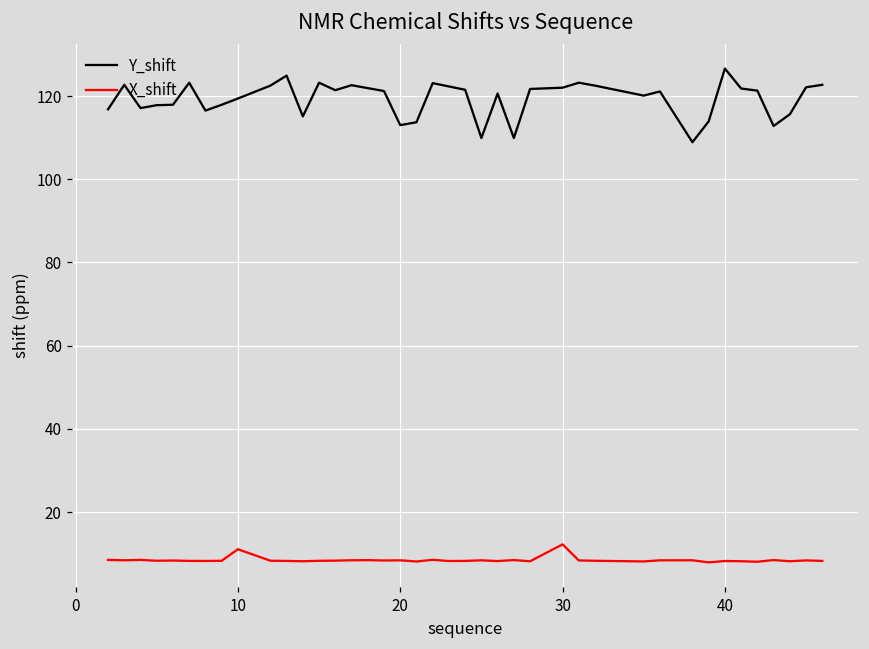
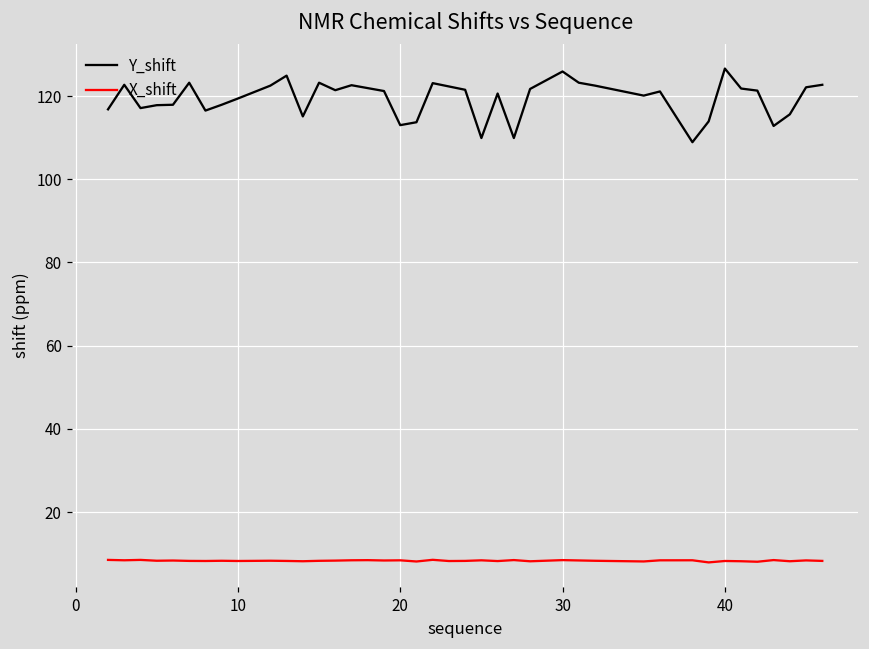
  {
    "Y_shift": {
      "10": 119,
      "20": 113,
-     "30": 122,
+     "30": 126,
      "40": 127
    },
    "X_shift": {
-     "10": 11,
+     "10": 8,
      "20": 8,
-     "30": 12,
+     "30": 8,
      "40": 8
    }
  }
